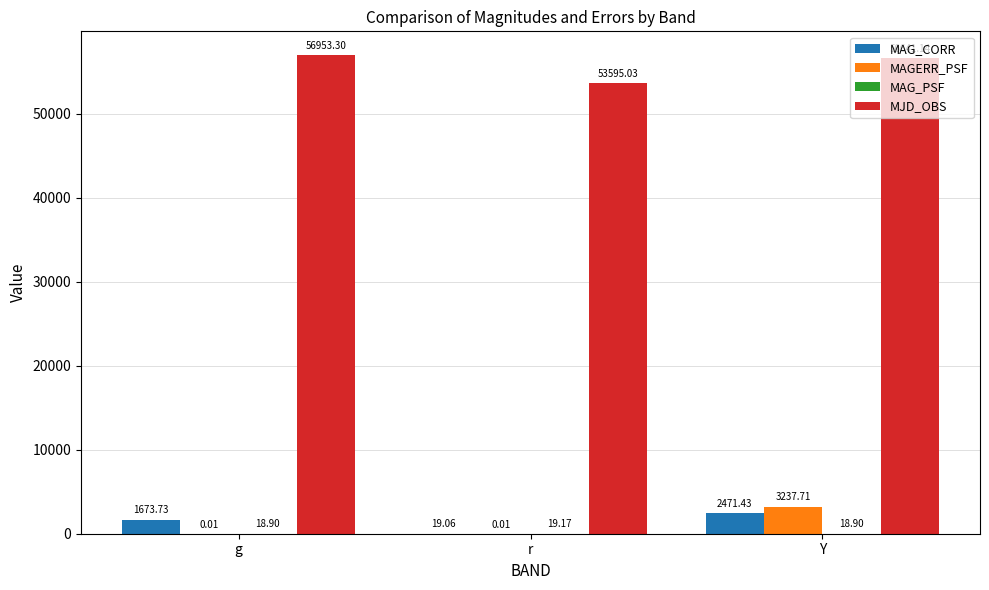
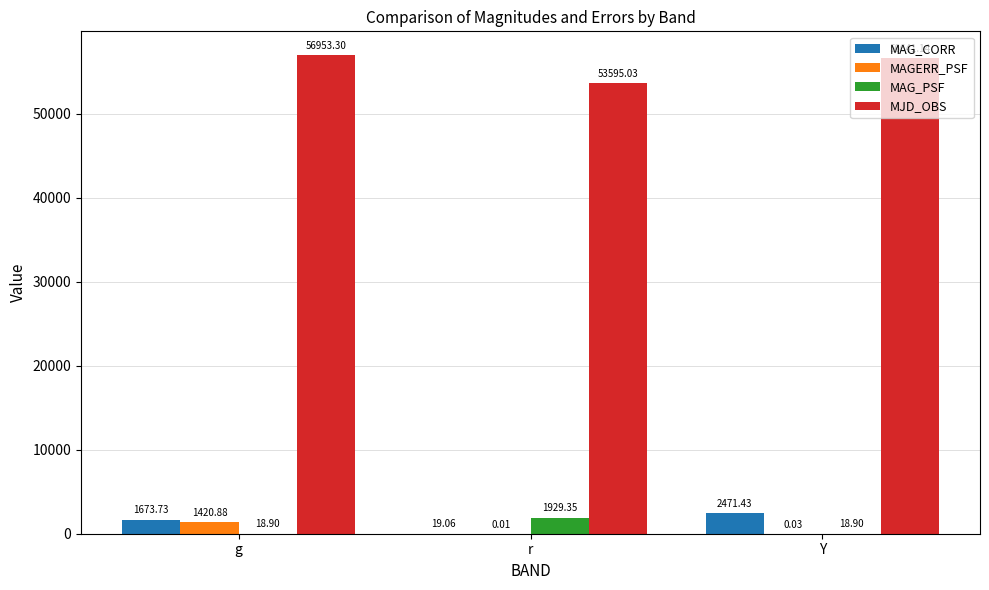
  {
    "MAG_CORR": {
      "g": 1673.73,
      "r": 19.06,
      "Y": 2471.43
    },
    "MAGERR_PSF": {
-     "g": 0.01,
+     "g": 1420.88,
      "r": 0.01,
-     "Y": 3237.71
+     "Y": 0.03
    },
    "MAG_PSF": {
      "g": 18.90,
-     "r": 19.17,
+     "r": 1929.35,
      "Y": 18.90
    },
    "MJD_OBS": {
      "g": 56953.30,
      "r": 53595.03
    }
  }
